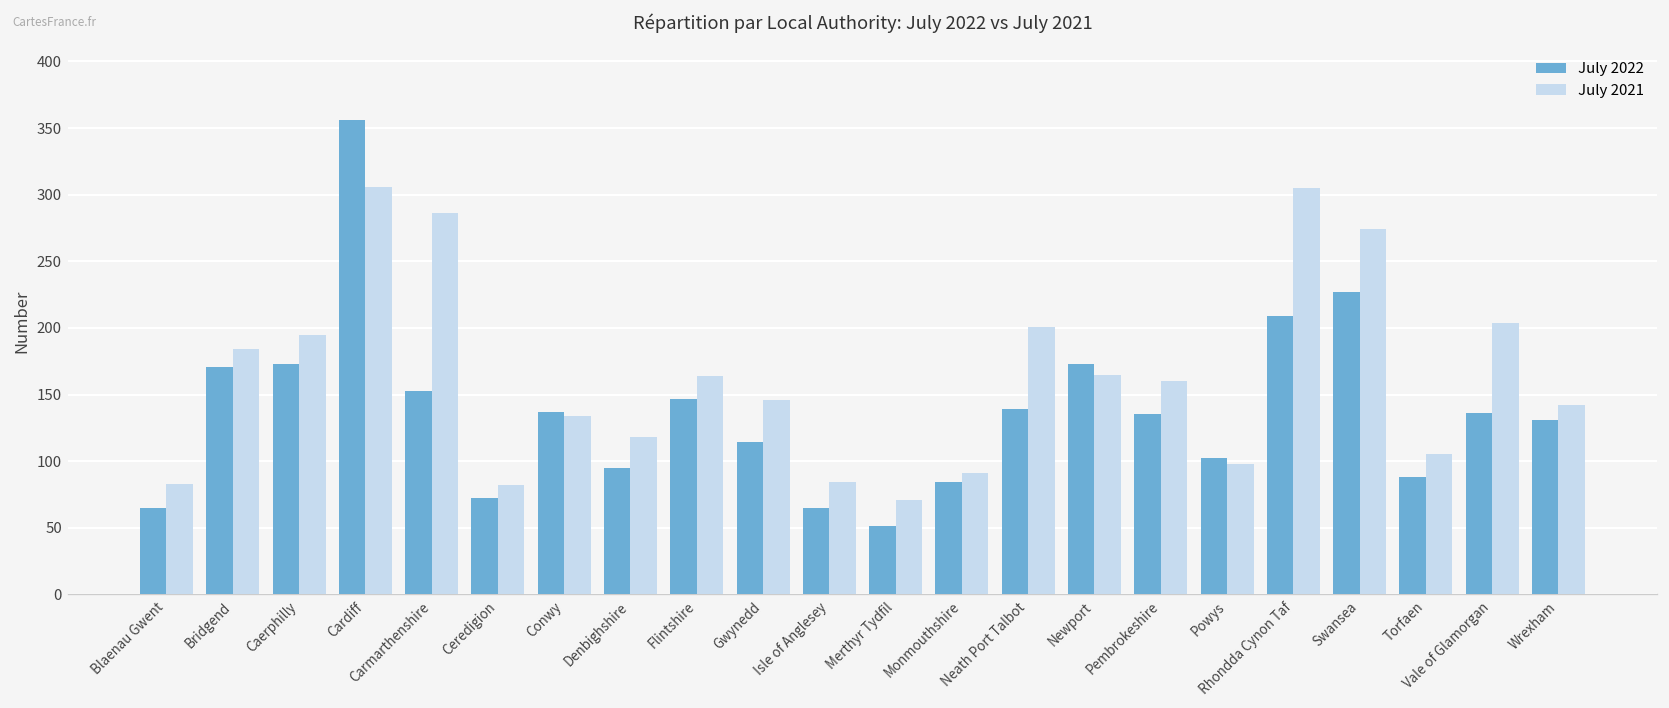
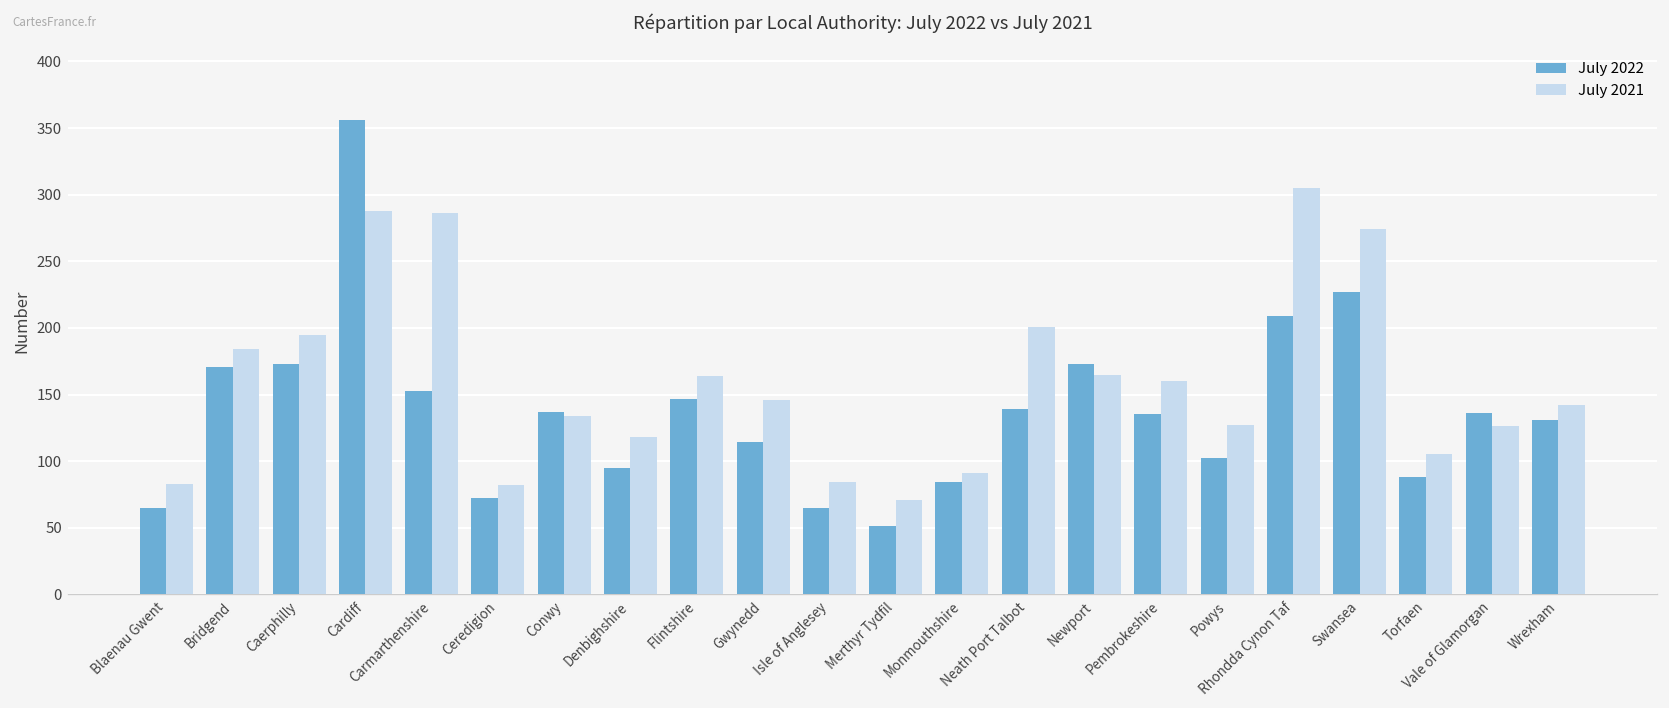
  {
    "July 2022": {
      "Blaenau Gwent": 65,
      "Bridgend": 171,
      "Caerphilly": 173,
      "Cardiff": 356,
      "Carmarthenshire": 153,
      "Ceredigion": 72,
      "Conwy": 137,
      "Denbighshire": 95,
      "Flintshire": 147,
      "Gwynedd": 114,
      "Isle of Anglesey": 65,
      "Merthyr Tydfil": 51,
      "Monmouthshire": 84,
      "Neath Port Talbot": 139,
      "Newport": 173,
      "Pembrokeshire": 135,
      "Powys": 102,
      "Rhondda Cynon Taf": 209,
      "Swansea": 227,
      "Torfaen": 88,
      "Vale of Glamorgan": 136,
      "Wrexham": 131
    },
    "July 2021": {
      "Blaenau Gwent": 83,
      "Bridgend": 184,
      "Caerphilly": 195,
-     "Cardiff": 306,
+     "Cardiff": 288,
      "Carmarthenshire": 286,
      "Ceredigion": 82,
      "Conwy": 134,
      "Denbighshire": 118,
      "Flintshire": 164,
      "Gwynedd": 146,
      "Isle of Anglesey": 84,
      "Merthyr Tydfil": 71,
      "Monmouthshire": 91,
      "Neath Port Talbot": 201,
      "Newport": 165,
      "Pembrokeshire": 160,
-     "Powys": 98,
+     "Powys": 127,
      "Rhondda Cynon Taf": 305,
      "Swansea": 274,
      "Torfaen": 105,
-     "Vale of Glamorgan": 204,
+     "Vale of Glamorgan": 126,
      "Wrexham": 142
    }
  }
